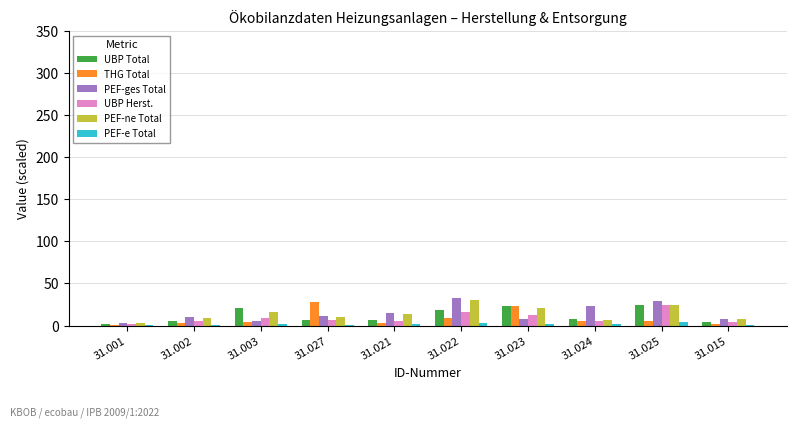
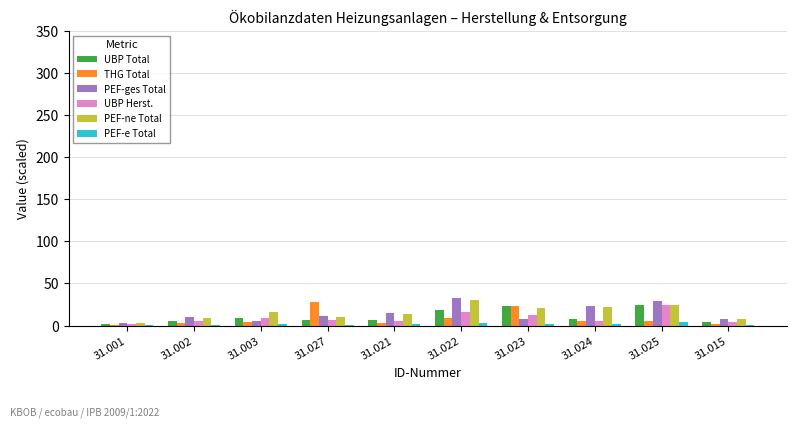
  {
    "UBP Total": {
      "31.002": 10,
-     "31.003": 20,
+     "31.003": 10,
      "31.027": 10,
      "31.021": 10,
      "31.022": 20,
      "31.023": 20,
      "31.024": 10,
      "31.025": 20,
      "31.015": 0
    },
    "THG Total": {
      "31.003": 0,
      "31.027": 30,
      "31.021": 0,
      "31.022": 10,
      "31.023": 20,
      "31.024": 10,
      "31.025": 10
    },
    "PEF-ges Total": {
      "31.001": 0,
      "31.002": 10,
      "31.003": 10,
      "31.027": 10,
      "31.021": 10,
      "31.022": 30,
      "31.023": 10,
      "31.024": 20,
      "31.025": 30,
      "31.015": 10
    },
    "UBP Herst.": {
      "31.002": 10,
      "31.003": 10,
      "31.027": 10,
      "31.021": 10,
      "31.022": 20,
      "31.023": 10,
      "31.024": 10,
      "31.025": 20,
      "31.015": 0
    },
    "PEF-ne Total": {
      "31.001": 0,
      "31.002": 10,
      "31.003": 20,
      "31.027": 10,
      "31.021": 10,
      "31.022": 30,
      "31.023": 20,
-     "31.024": 10,
+     "31.024": 20,
      "31.025": 30,
      "31.015": 10
    },
    "PEF-e Total": {
      "31.025": 0
    }
  }
